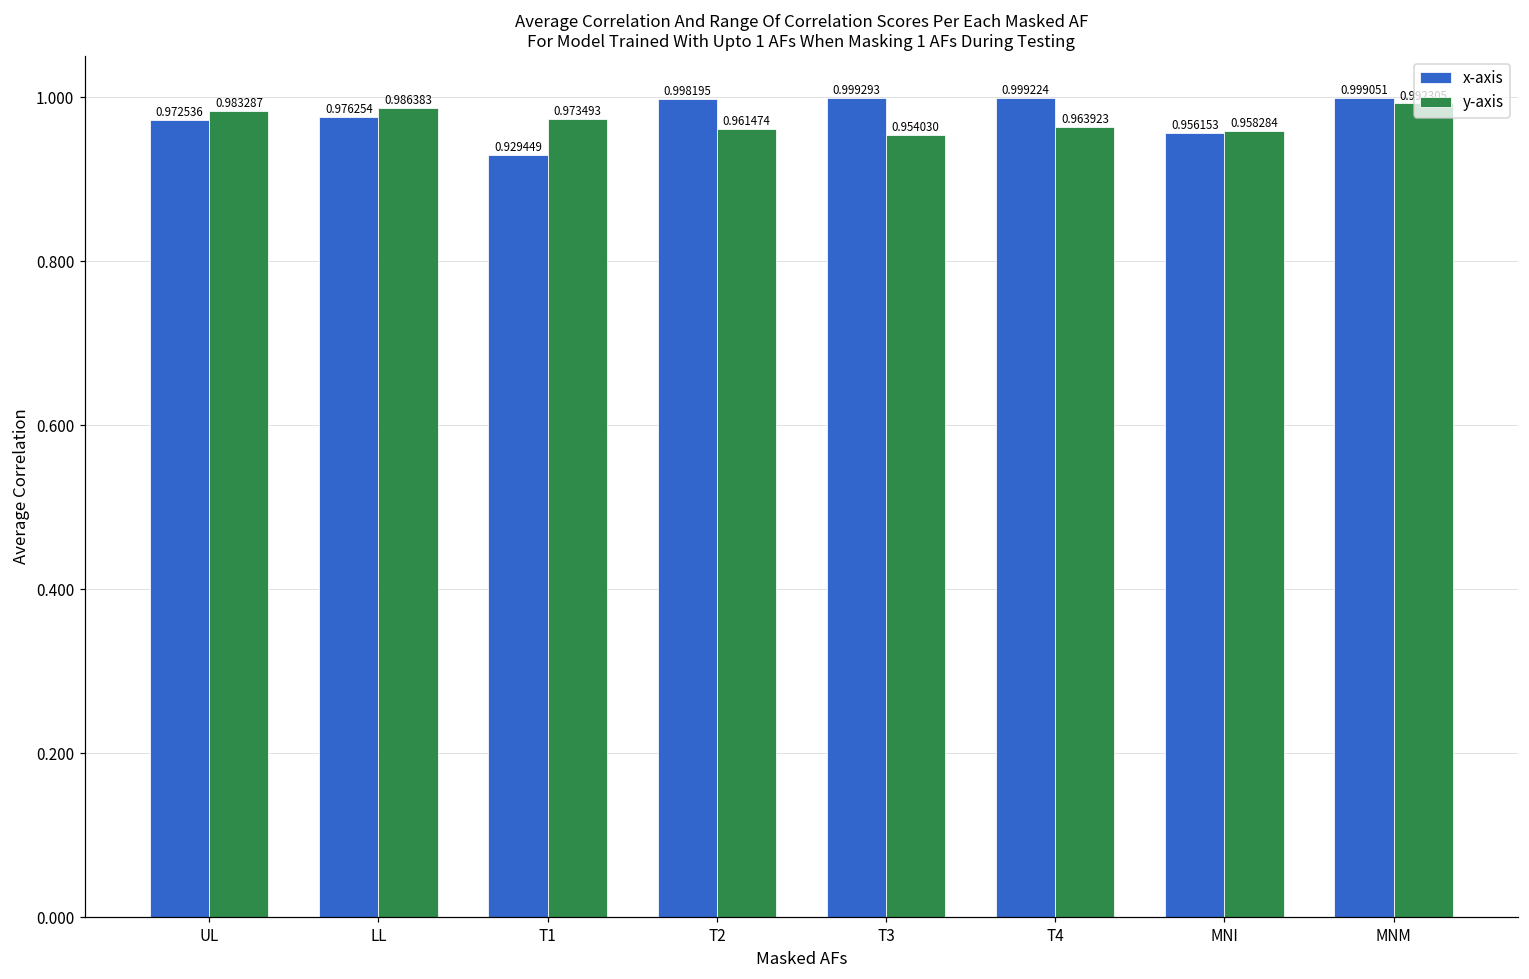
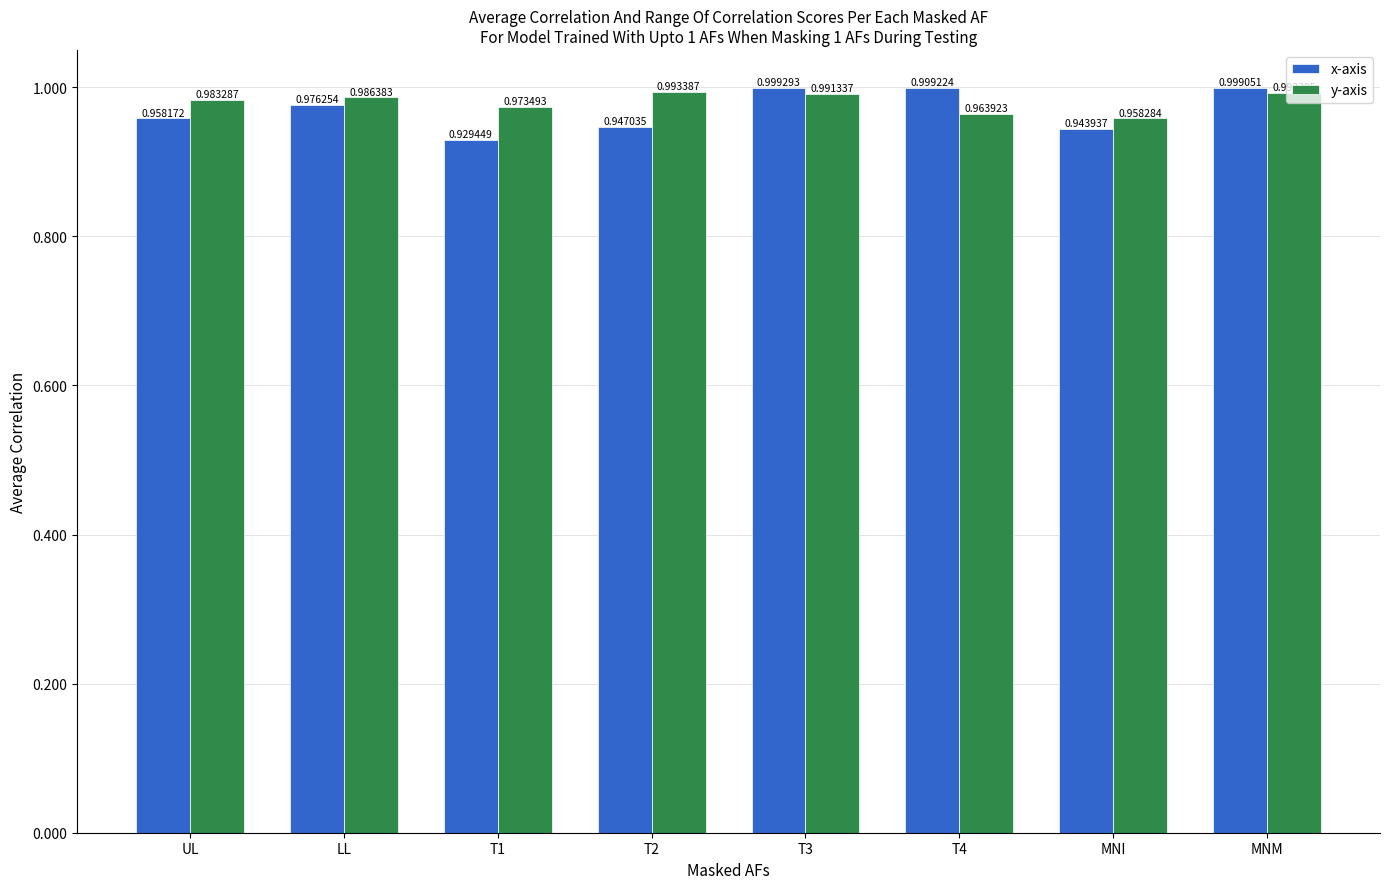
  {
    "x-axis": {
-     "UL": 0.972536,
+     "UL": 0.958172,
      "LL": 0.976254,
      "T1": 0.929449,
-     "T2": 0.998195,
+     "T2": 0.947035,
      "T3": 0.999293,
      "T4": 0.999224,
-     "MNI": 0.956153,
+     "MNI": 0.943937,
      "MNM": 0.999051
    },
    "y-axis": {
      "UL": 0.983287,
      "LL": 0.986383,
      "T1": 0.973493,
-     "T2": 0.961474,
-     "T3": 0.954030,
+     "T2": 0.993387,
+     "T3": 0.991337,
      "T4": 0.963923,
      "MNI": 0.958284
    }
  }
